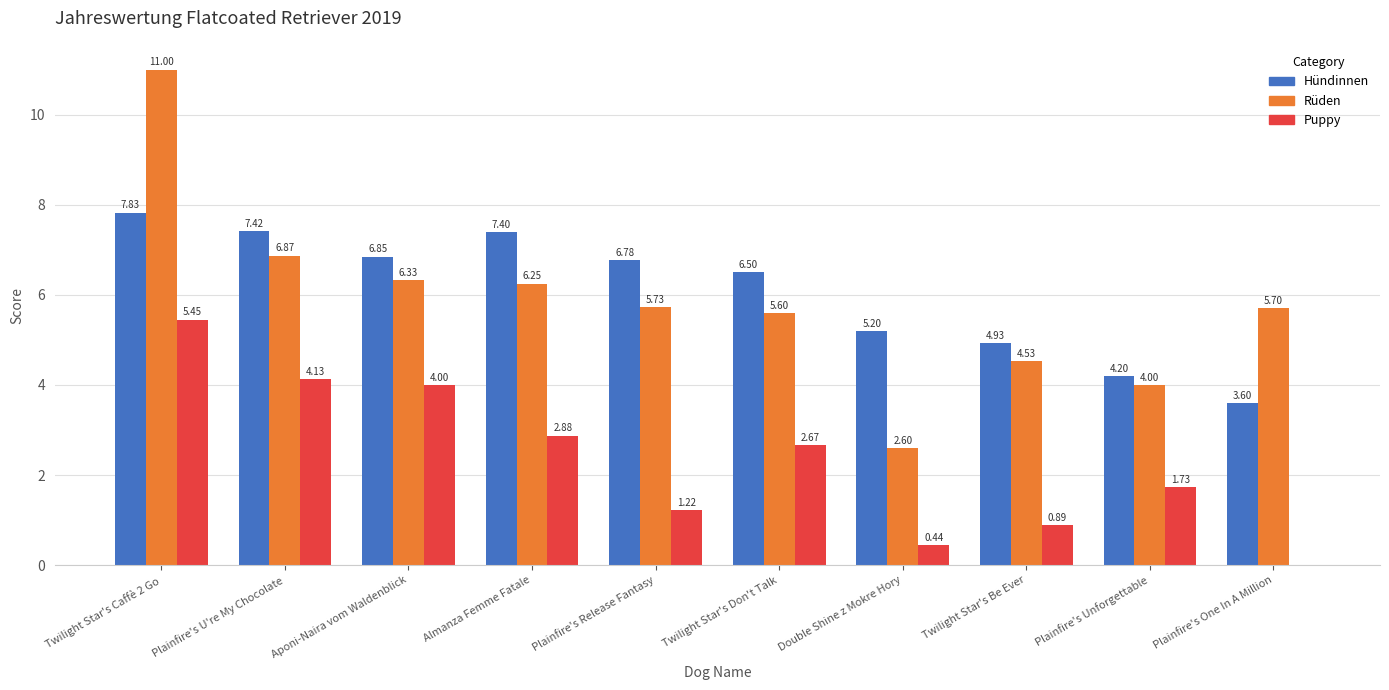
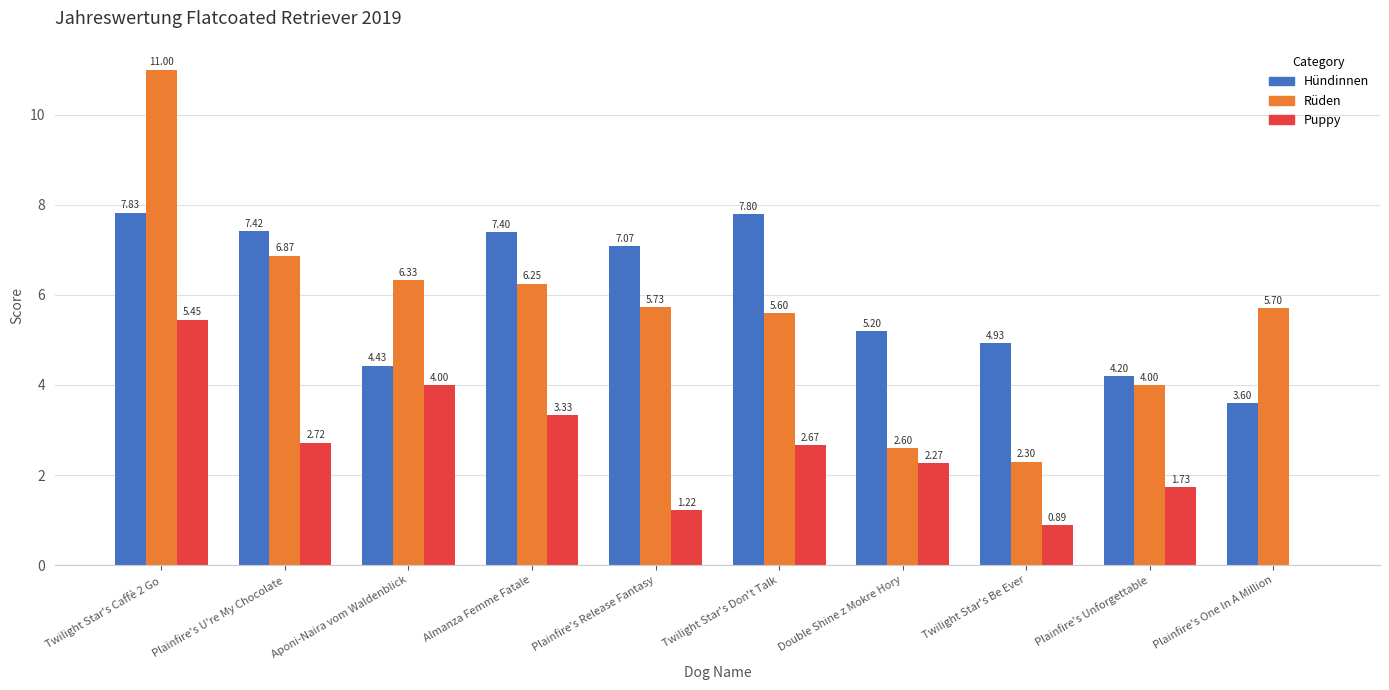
  {
    "Hündinnen": {
      "Twilight Star's Caffè 2 Go": 7.83,
      "Plainfire's U're My Chocolate": 7.42,
-     "Aponi-Naira vom Waldenblick": 6.85,
+     "Aponi-Naira vom Waldenblick": 4.43,
      "Almanza Femme Fatale": 7.40,
-     "Plainfire's Release Fantasy": 6.78,
-     "Twilight Star's Don't Talk": 6.50,
+     "Plainfire's Release Fantasy": 7.07,
+     "Twilight Star's Don't Talk": 7.80,
      "Double Shine z Mokre Hory": 5.20,
      "Twilight Star's Be Ever": 4.93,
      "Plainfire's Unforgettable": 4.20,
      "Plainfire's One In A Million": 3.60
    },
    "Rüden": {
      "Twilight Star's Caffè 2 Go": 11.00,
      "Plainfire's U're My Chocolate": 6.87,
      "Aponi-Naira vom Waldenblick": 6.33,
      "Almanza Femme Fatale": 6.25,
      "Plainfire's Release Fantasy": 5.73,
      "Twilight Star's Don't Talk": 5.60,
      "Double Shine z Mokre Hory": 2.60,
-     "Twilight Star's Be Ever": 4.53,
+     "Twilight Star's Be Ever": 2.30,
      "Plainfire's Unforgettable": 4.00,
      "Plainfire's One In A Million": 5.70
    },
    "Puppy": {
      "Twilight Star's Caffè 2 Go": 5.45,
-     "Plainfire's U're My Chocolate": 4.13,
+     "Plainfire's U're My Chocolate": 2.72,
      "Aponi-Naira vom Waldenblick": 4.00,
-     "Almanza Femme Fatale": 2.88,
+     "Almanza Femme Fatale": 3.33,
      "Plainfire's Release Fantasy": 1.22,
      "Twilight Star's Don't Talk": 2.67,
-     "Double Shine z Mokre Hory": 0.44,
+     "Double Shine z Mokre Hory": 2.27,
      "Twilight Star's Be Ever": 0.89,
      "Plainfire's Unforgettable": 1.73
    }
  }
